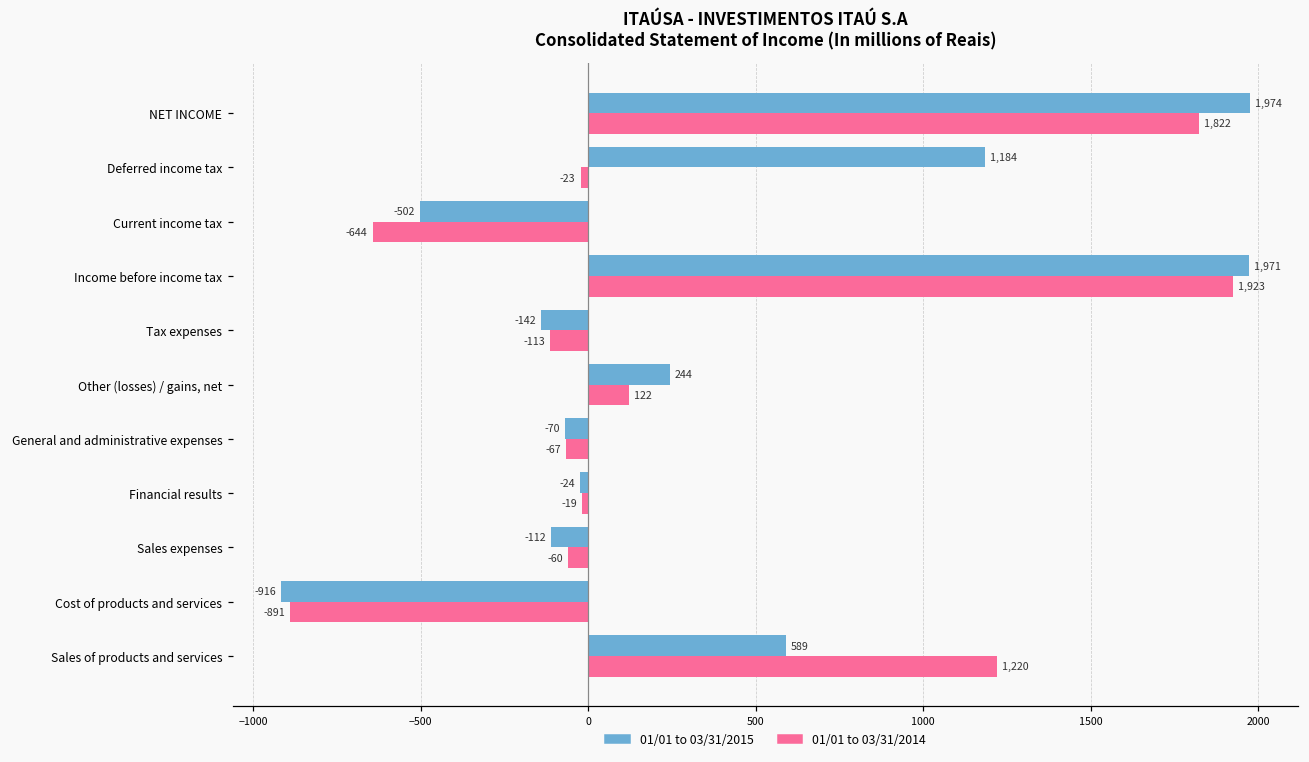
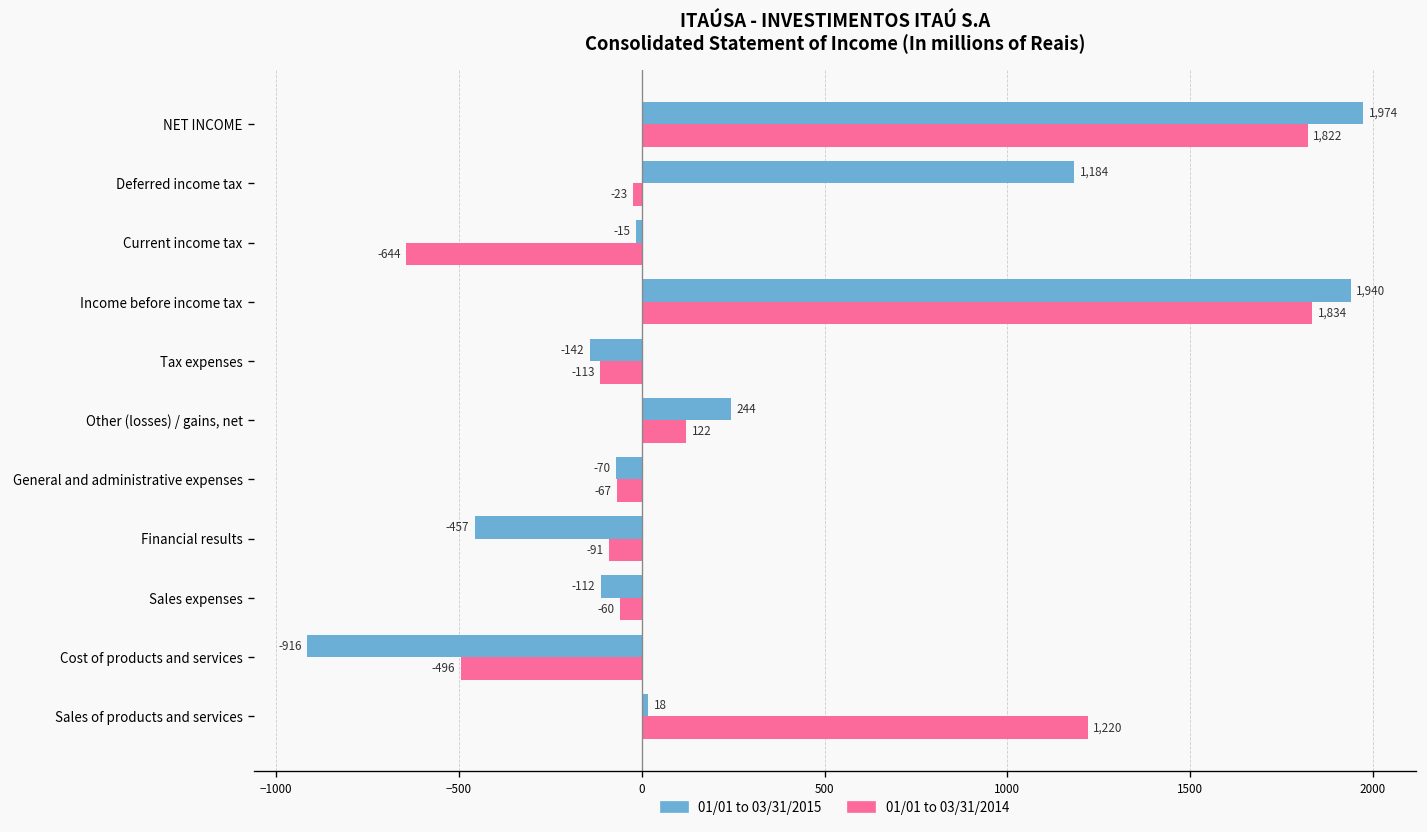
  {
    "01/01 to 03/31/2015": {
      "NET INCOME": "1,974",
      "Deferred income tax": "1,184",
-     "Current income tax": "-502",
-     "Income before income tax": "1,971",
+     "Current income tax": "-15",
+     "Income before income tax": "1,940",
      "Tax expenses": "-142",
      "Other (losses) / gains, net": "244",
      "General and administrative expenses": "-70",
-     "Financial results": "-24",
+     "Financial results": "-457",
      "Sales expenses": "-112",
      "Cost of products and services": "-916",
-     "Sales of products and services": "589"
+     "Sales of products and services": "18"
    },
    "01/01 to 03/31/2014": {
      "NET INCOME": "1,822",
      "Deferred income tax": "-23",
      "Current income tax": "-644",
-     "Income before income tax": "1,923",
+     "Income before income tax": "1,834",
      "Tax expenses": "-113",
      "Other (losses) / gains, net": "122",
      "General and administrative expenses": "-67",
-     "Financial results": "-19",
+     "Financial results": "-91",
      "Sales expenses": "-60",
-     "Cost of products and services": "-891",
+     "Cost of products and services": "-496",
      "Sales of products and services": "1,220"
    }
  }
